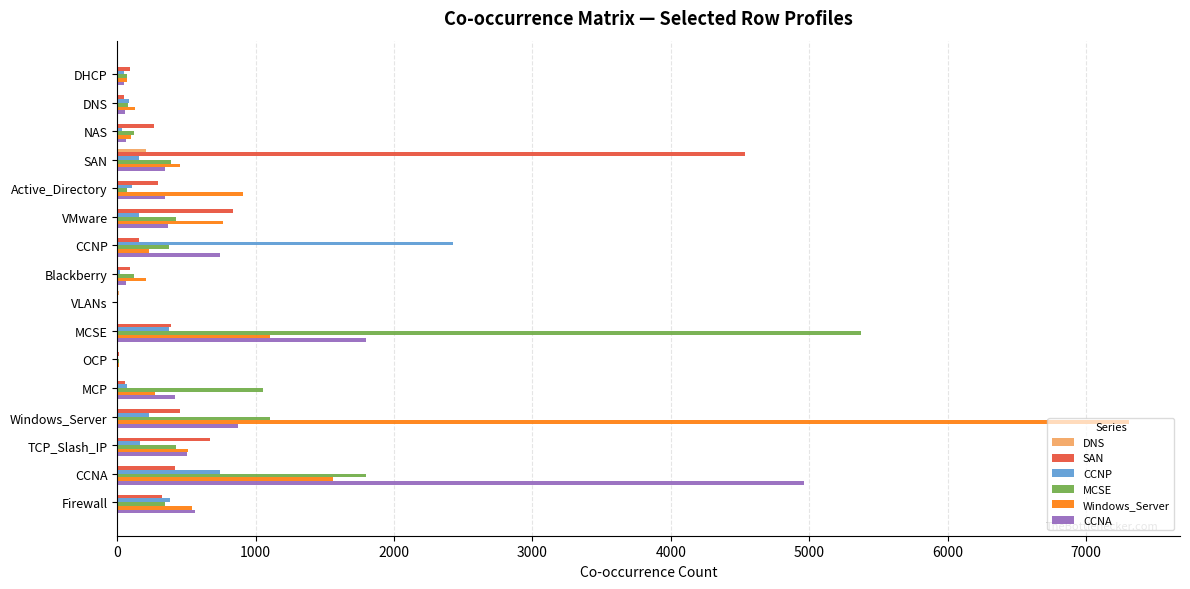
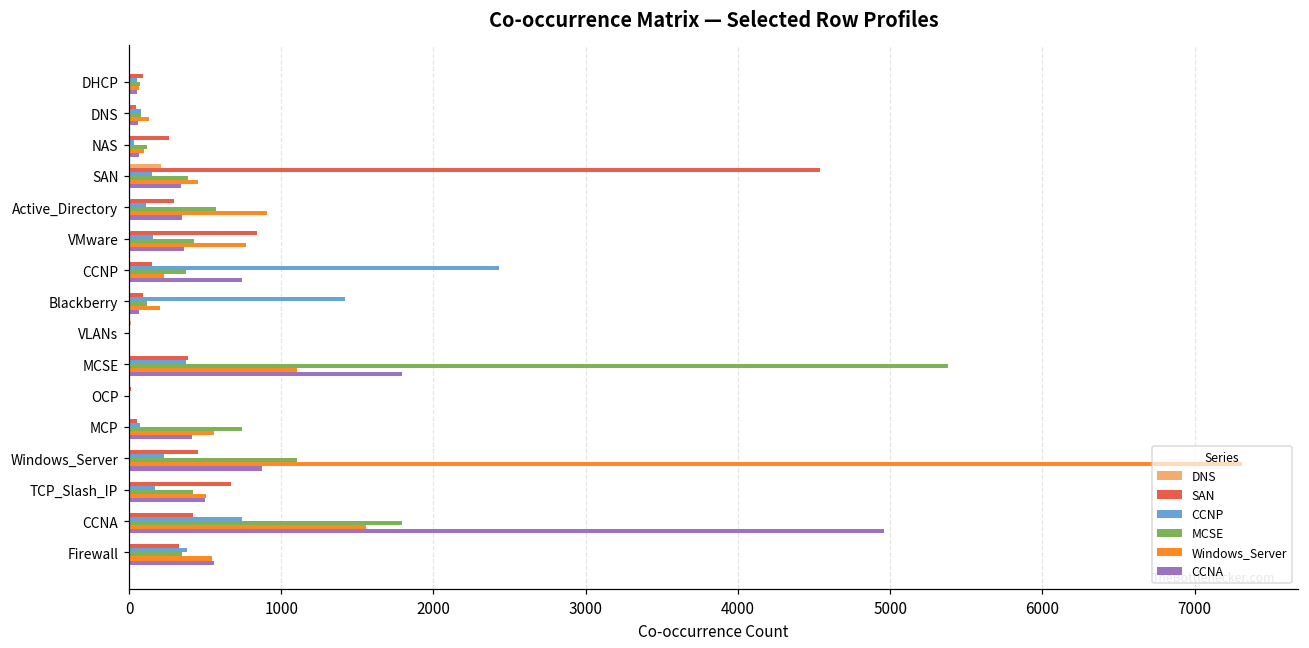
  {
    "DNS": {
      "NAS": 0,
      "SAN": 210,
      "Active_Directory": 0,
      "Blackberry": 0,
      "MCSE": 0,
      "OCP": 0,
      "MCP": 0,
      "Windows_Server": 0,
      "TCP_Slash_IP": 0
    },
    "SAN": {
      "DHCP": 90,
      "DNS": 50,
      "NAS": 260,
      "SAN": 4540,
      "Active_Directory": 300,
      "VMware": 840,
      "CCNP": 150,
      "Blackberry": 90,
      "MCSE": 390,
      "MCP": 60,
      "Windows_Server": 450,
      "TCP_Slash_IP": 670,
      "CCNA": 420,
      "Firewall": 330
    },
    "CCNP": {
      "DHCP": 50,
      "DNS": 80,
      "NAS": 30,
      "SAN": 150,
      "Active_Directory": 110,
      "VMware": 160,
      "CCNP": 2430,
-     "Blackberry": 20,
+     "Blackberry": 1420,
      "MCSE": 370,
      "OCP": 0,
      "MCP": 70,
      "Windows_Server": 230,
      "TCP_Slash_IP": 170,
      "CCNA": 740,
      "Firewall": 380
    },
    "MCSE": {
      "DHCP": 70,
      "DNS": 80,
      "NAS": 120,
      "SAN": 390,
-     "Active_Directory": 70,
+     "Active_Directory": 570,
      "VMware": 430,
      "CCNP": 370,
      "Blackberry": 120,
      "VLANs": 0,
      "MCSE": 5380,
-     "MCP": 1050,
+     "MCP": 740,
      "Windows_Server": 1110,
      "TCP_Slash_IP": 420,
      "CCNA": 1800,
      "Firewall": 350
    },
    "Windows_Server": {
      "DHCP": 70,
      "DNS": 130,
      "NAS": 100,
      "SAN": 450,
      "Active_Directory": 910,
      "VMware": 770,
      "CCNP": 230,
      "Blackberry": 200,
      "VLANs": 0,
      "MCSE": 1110,
-     "MCP": 270,
+     "MCP": 560,
      "TCP_Slash_IP": 510,
      "CCNA": 1560,
      "Firewall": 540
    },
    "CCNA": {
      "DHCP": 50,
      "DNS": 60,
      "NAS": 70,
      "SAN": 340,
      "Active_Directory": 350,
      "VMware": 360,
      "CCNP": 740,
      "Blackberry": 60,
      "MCSE": 1800,
      "MCP": 420,
      "Windows_Server": 870,
      "TCP_Slash_IP": 500,
      "CCNA": 4960,
      "Firewall": 560
    }
  }
